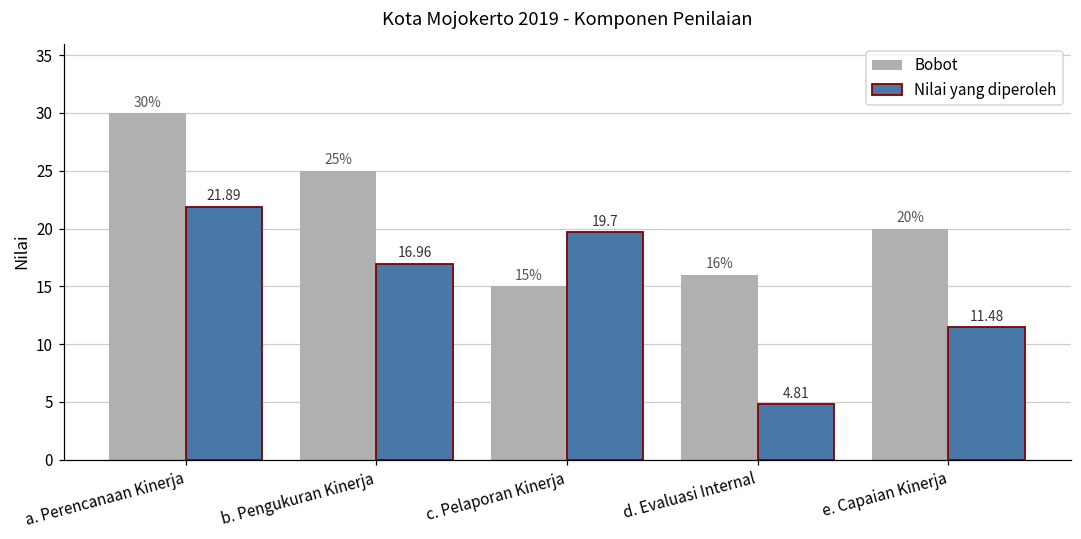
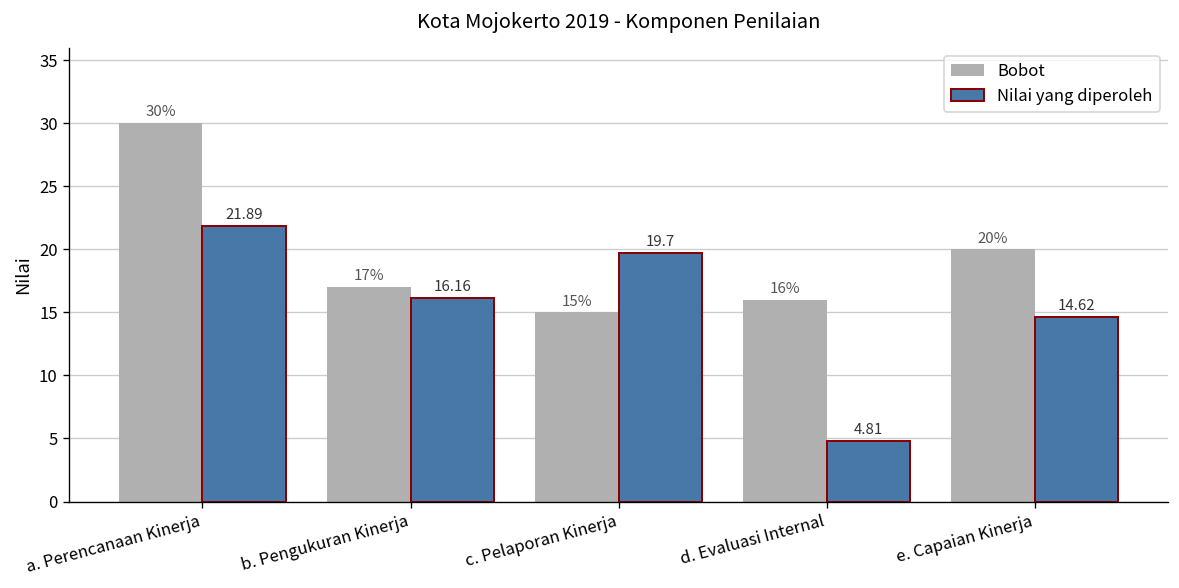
  {
    "Bobot": {
      "a. Perencanaan Kinerja": "30%",
-     "b. Pengukuran Kinerja": "25%",
+     "b. Pengukuran Kinerja": "17%",
      "c. Pelaporan Kinerja": "15%",
      "d. Evaluasi Internal": "16%",
      "e. Capaian Kinerja": "20%"
    },
    "Nilai yang diperoleh": {
      "a. Perencanaan Kinerja": "21.89",
-     "b. Pengukuran Kinerja": "16.96",
+     "b. Pengukuran Kinerja": "16.16",
      "c. Pelaporan Kinerja": "19.7",
      "d. Evaluasi Internal": "4.81",
-     "e. Capaian Kinerja": "11.48"
+     "e. Capaian Kinerja": "14.62"
    }
  }
